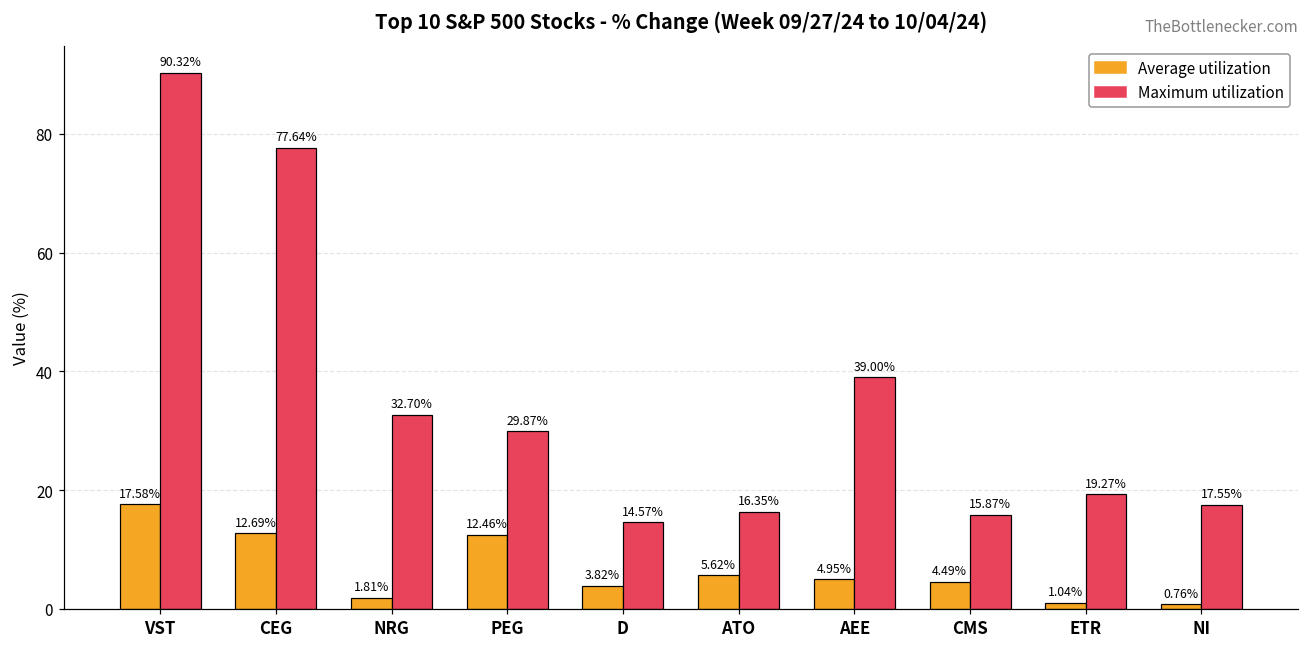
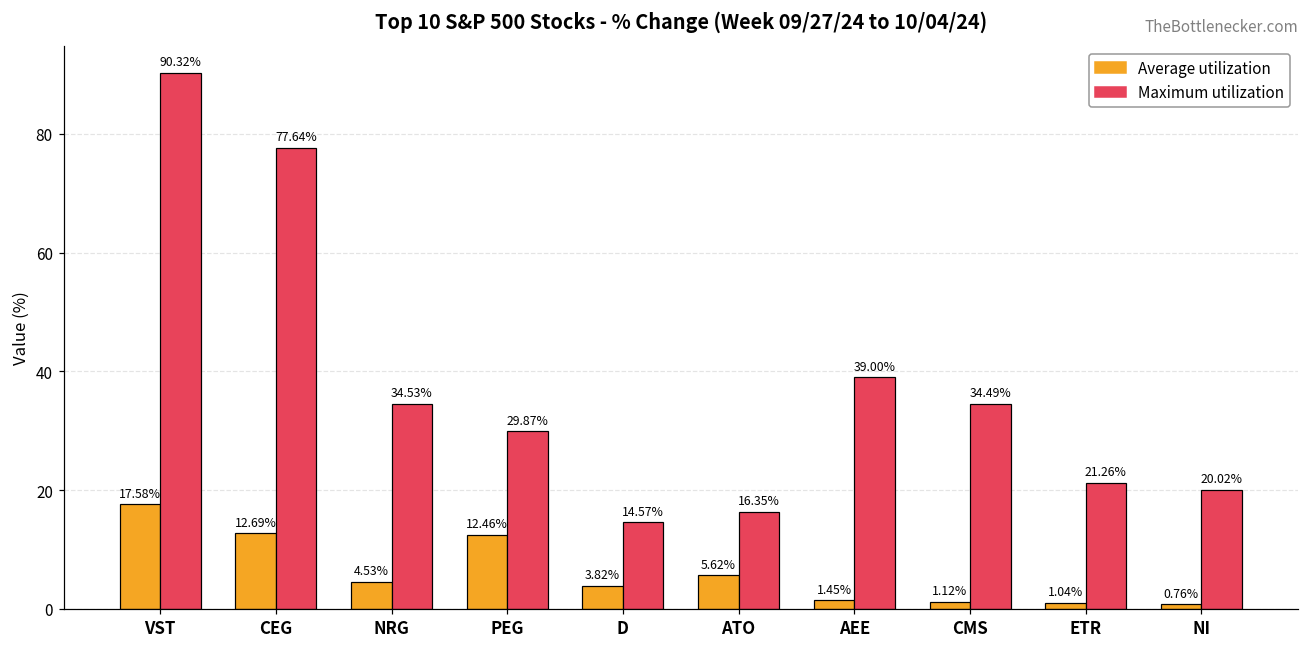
  {
    "Average utilization": {
      "VST": "17.58%",
      "CEG": "12.69%",
-     "NRG": "1.81%",
+     "NRG": "4.53%",
      "PEG": "12.46%",
      "D": "3.82%",
      "ATO": "5.62%",
-     "AEE": "4.95%",
-     "CMS": "4.49%",
+     "AEE": "1.45%",
+     "CMS": "1.12%",
      "ETR": "1.04%",
      "NI": "0.76%"
    },
    "Maximum utilization": {
      "VST": "90.32%",
      "CEG": "77.64%",
-     "NRG": "32.70%",
+     "NRG": "34.53%",
      "PEG": "29.87%",
      "D": "14.57%",
      "ATO": "16.35%",
      "AEE": "39.00%",
-     "CMS": "15.87%",
-     "ETR": "19.27%",
-     "NI": "17.55%"
+     "CMS": "34.49%",
+     "ETR": "21.26%",
+     "NI": "20.02%"
    }
  }
